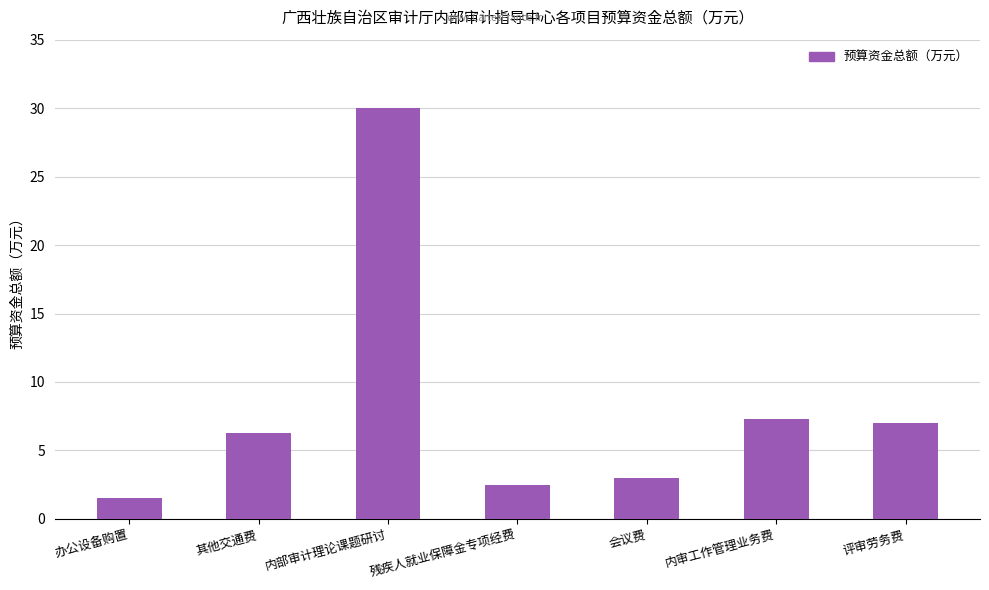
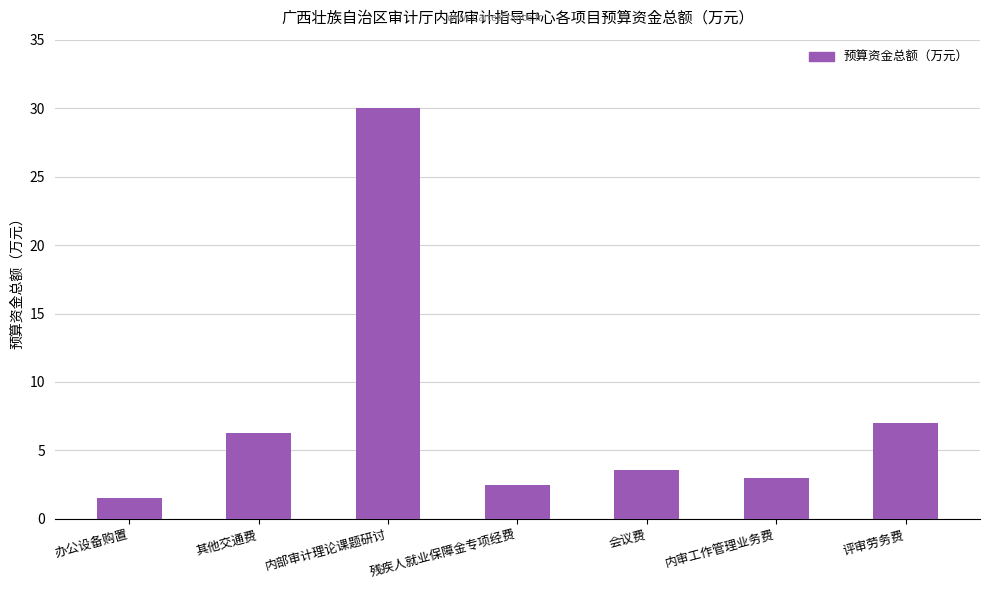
  {
    "办公设备购置": 1.5,
    "其他交通费": 6.3,
    "内部审计理论课题研讨": 30.0,
    "残疾人就业保障金专项经费": 2.5,
-   "会议费": 3.0,
-   "内审工作管理业务费": 7.3,
+   "会议费": 3.6,
+   "内审工作管理业务费": 3.0,
    "评审劳务费": 7.0
  }
